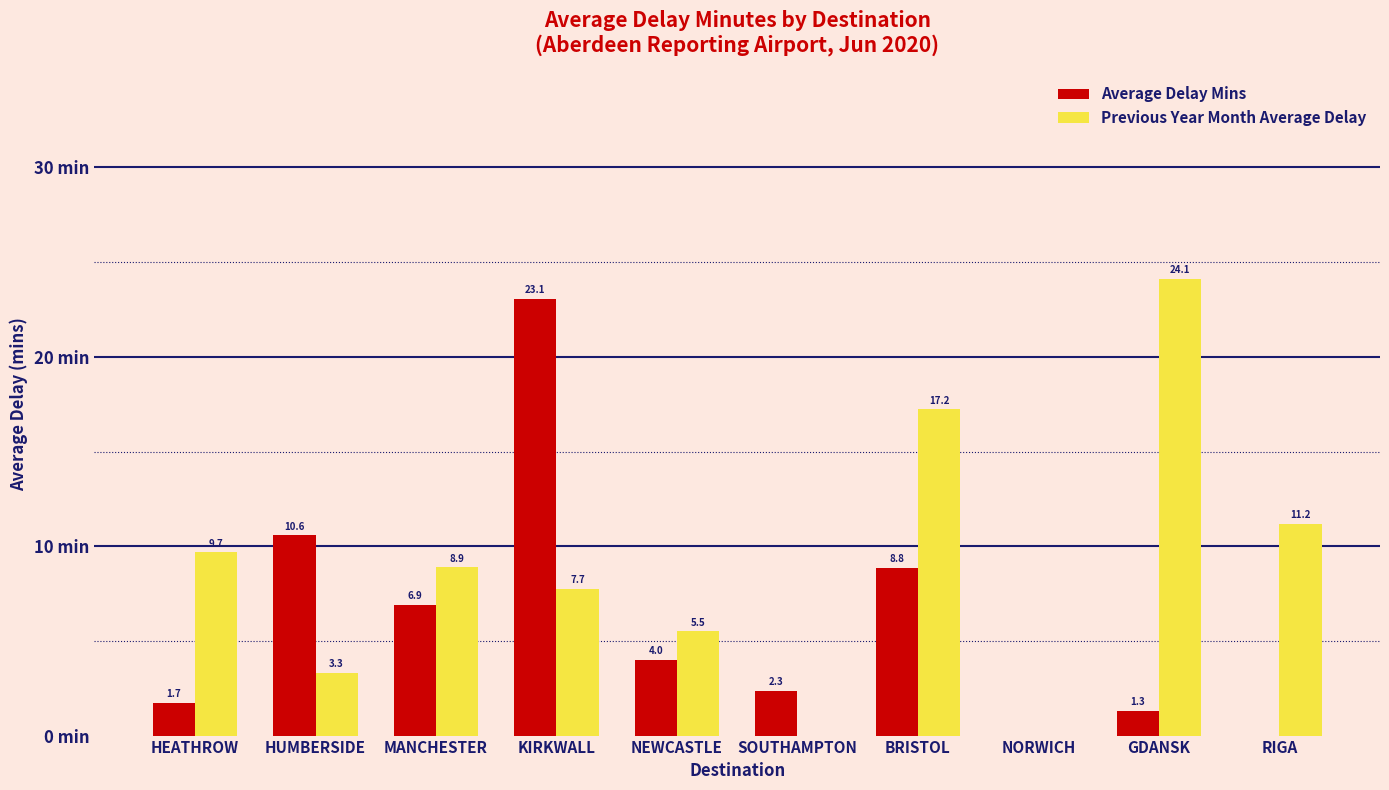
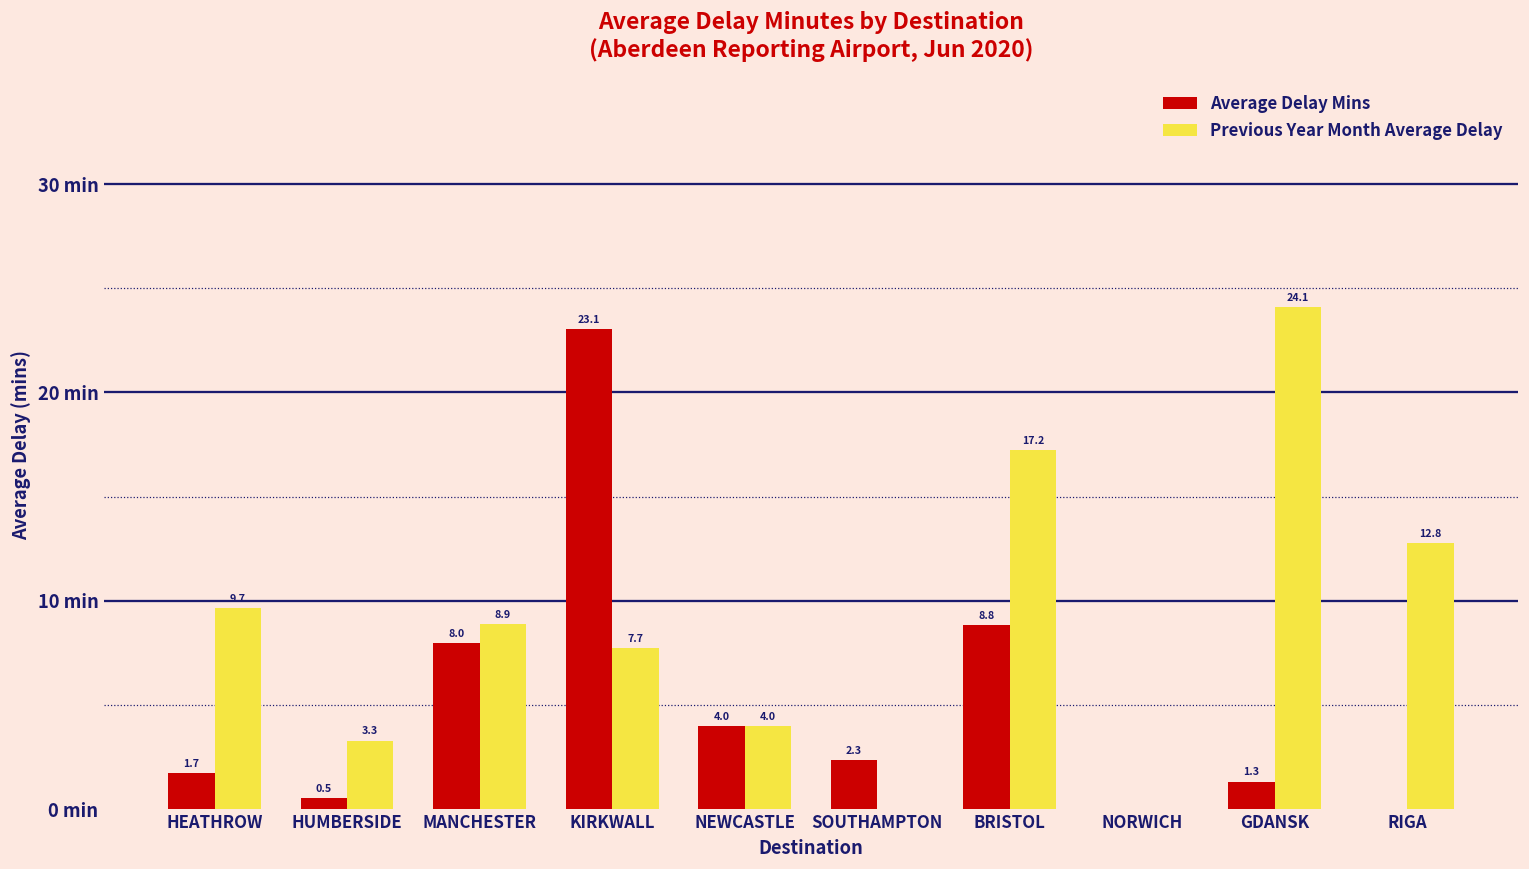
  {
    "Average Delay Mins": {
      "HEATHROW": 1.7,
-     "HUMBERSIDE": 10.6,
-     "MANCHESTER": 6.9,
+     "HUMBERSIDE": 0.5,
+     "MANCHESTER": 8.0,
      "KIRKWALL": 23.1,
      "NEWCASTLE": 4.0,
      "SOUTHAMPTON": 2.3,
      "BRISTOL": 8.8,
      "GDANSK": 1.3
    },
    "Previous Year Month Average Delay": {
      "HEATHROW": 9.7,
      "HUMBERSIDE": 3.3,
      "MANCHESTER": 8.9,
      "KIRKWALL": 7.7,
-     "NEWCASTLE": 5.5,
+     "NEWCASTLE": 4.0,
      "BRISTOL": 17.2,
      "GDANSK": 24.1,
-     "RIGA": 11.2
+     "RIGA": 12.8
    }
  }
